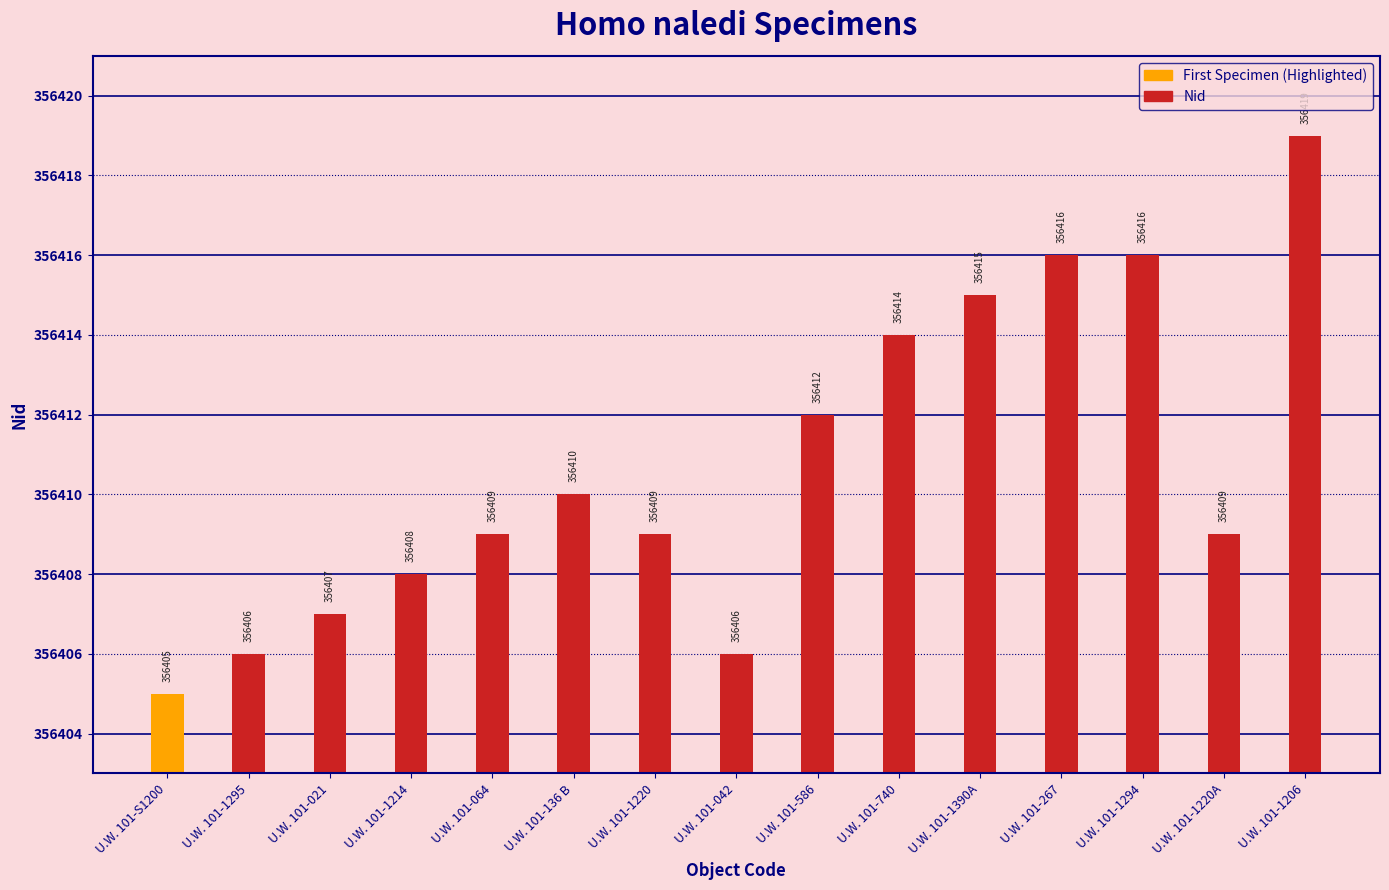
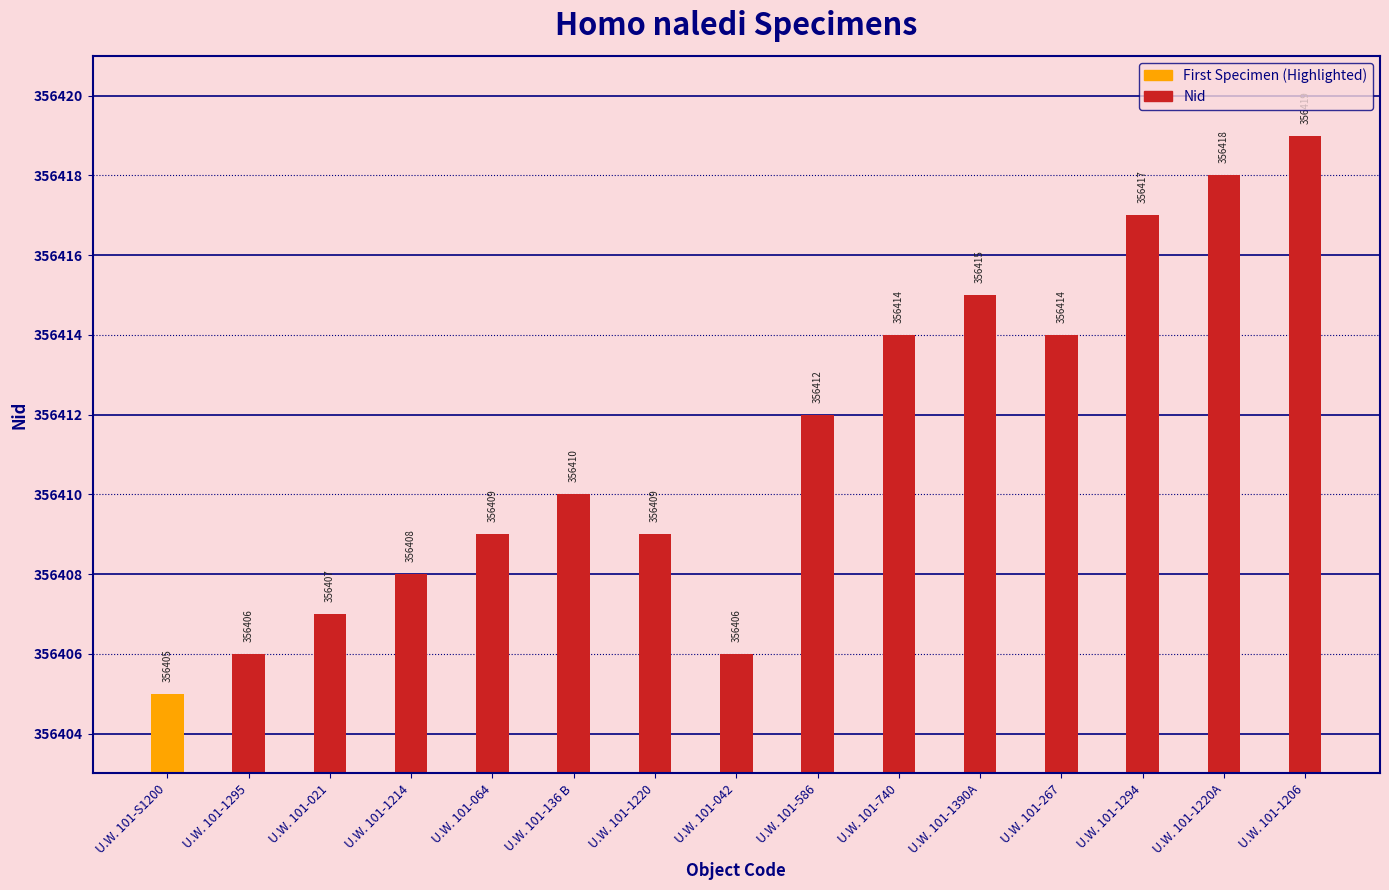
  {
    "U.W. 101-S1200": 356405,
    "U.W. 101-1295": 356406,
    "U.W. 101-021": 356407,
    "U.W. 101-1214": 356408,
    "U.W. 101-064": 356409,
    "U.W. 101-136 B": 356410,
    "U.W. 101-1220": 356409,
    "U.W. 101-042": 356406,
    "U.W. 101-586": 356412,
    "U.W. 101-740": 356414,
    "U.W. 101-1390A": 356415,
-   "U.W. 101-267": 356416,
-   "U.W. 101-1294": 356416,
-   "U.W. 101-1220A": 356409
+   "U.W. 101-267": 356414,
+   "U.W. 101-1294": 356417,
+   "U.W. 101-1220A": 356418
  }
